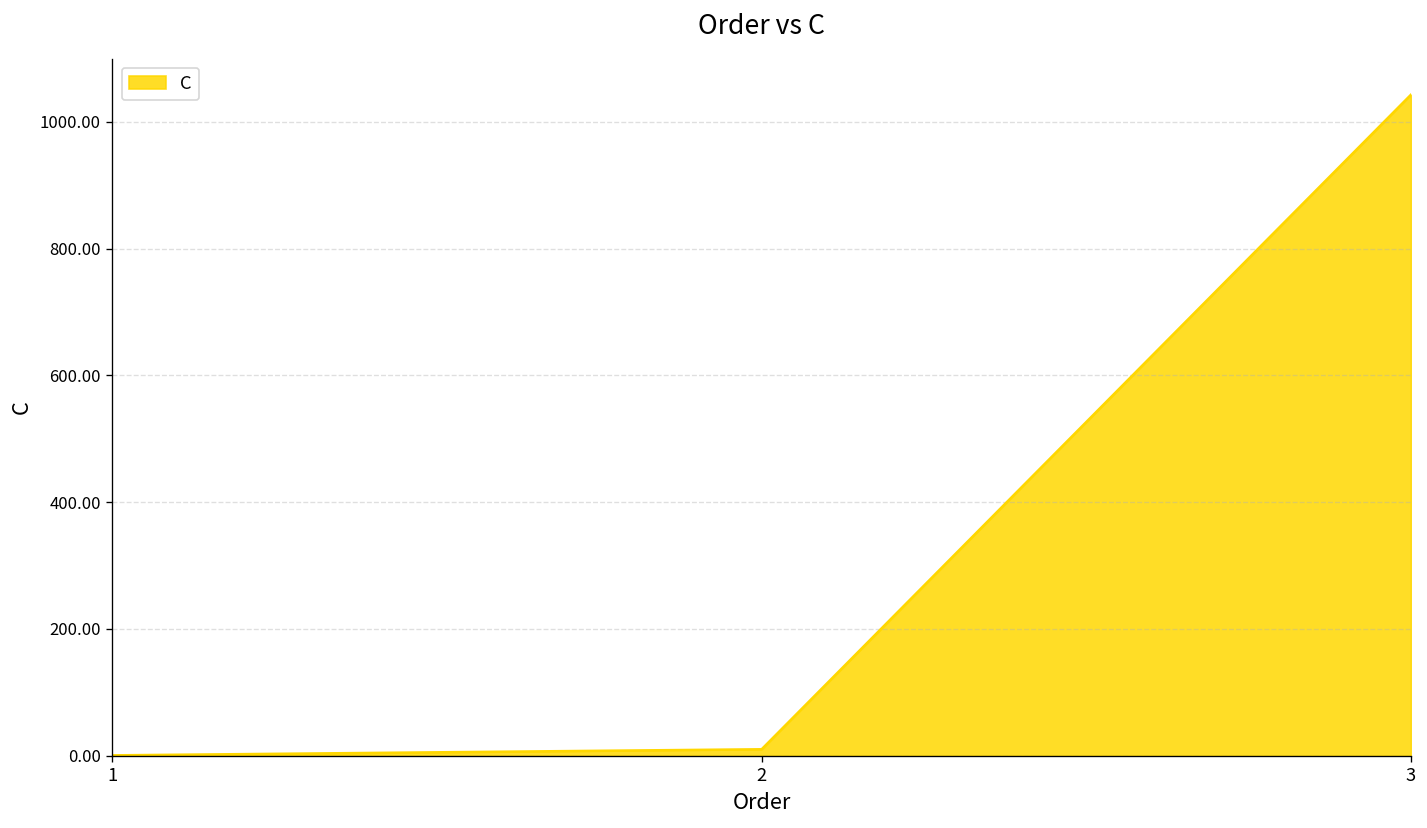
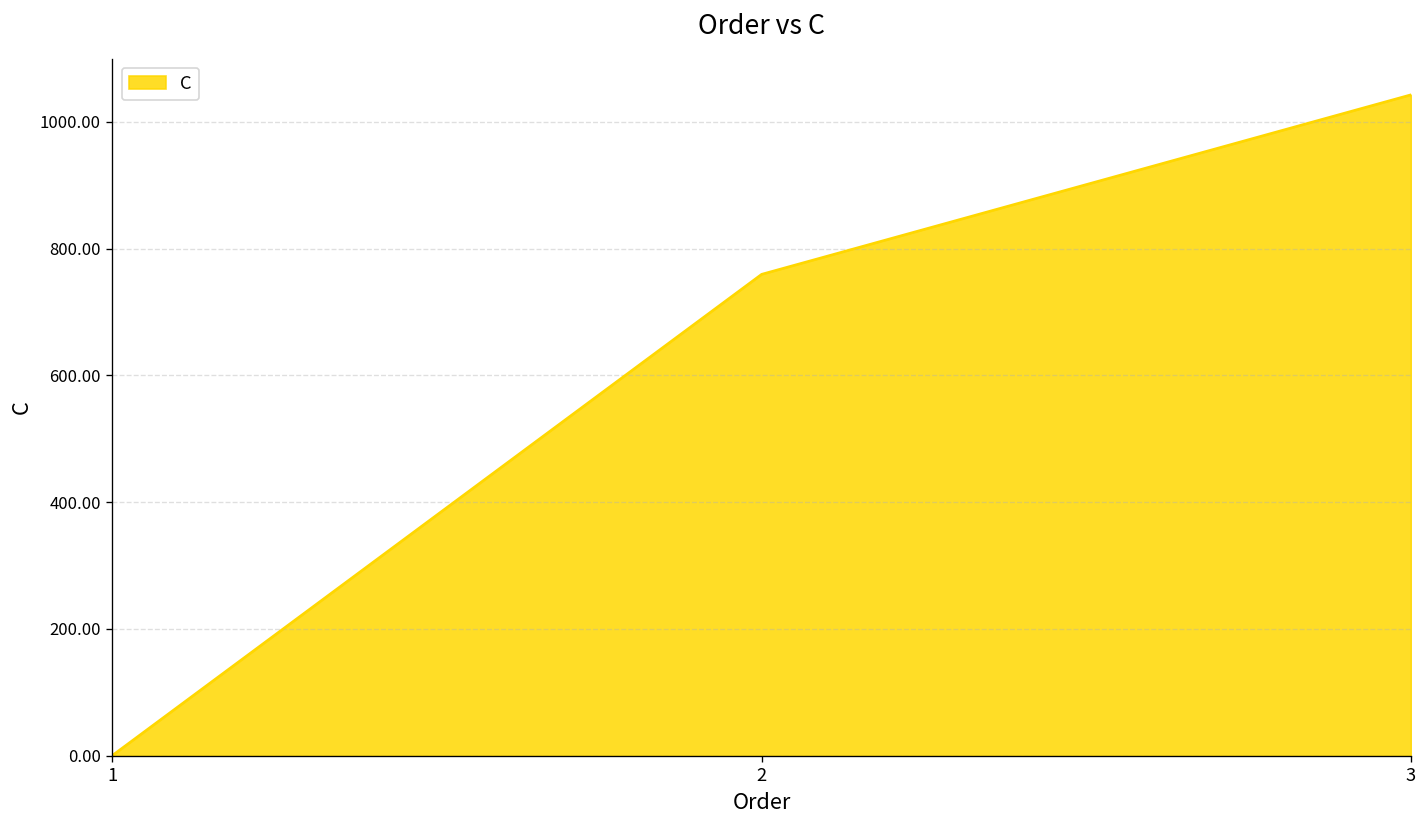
  {
    "1": 0,
-   "2": 10,
+   "2": 760,
    "3": 1040
  }
